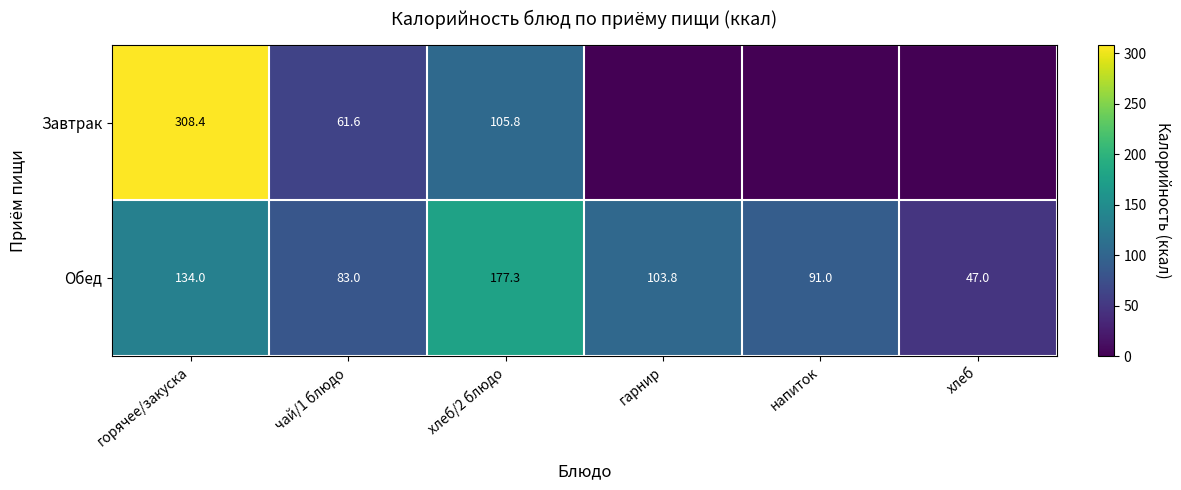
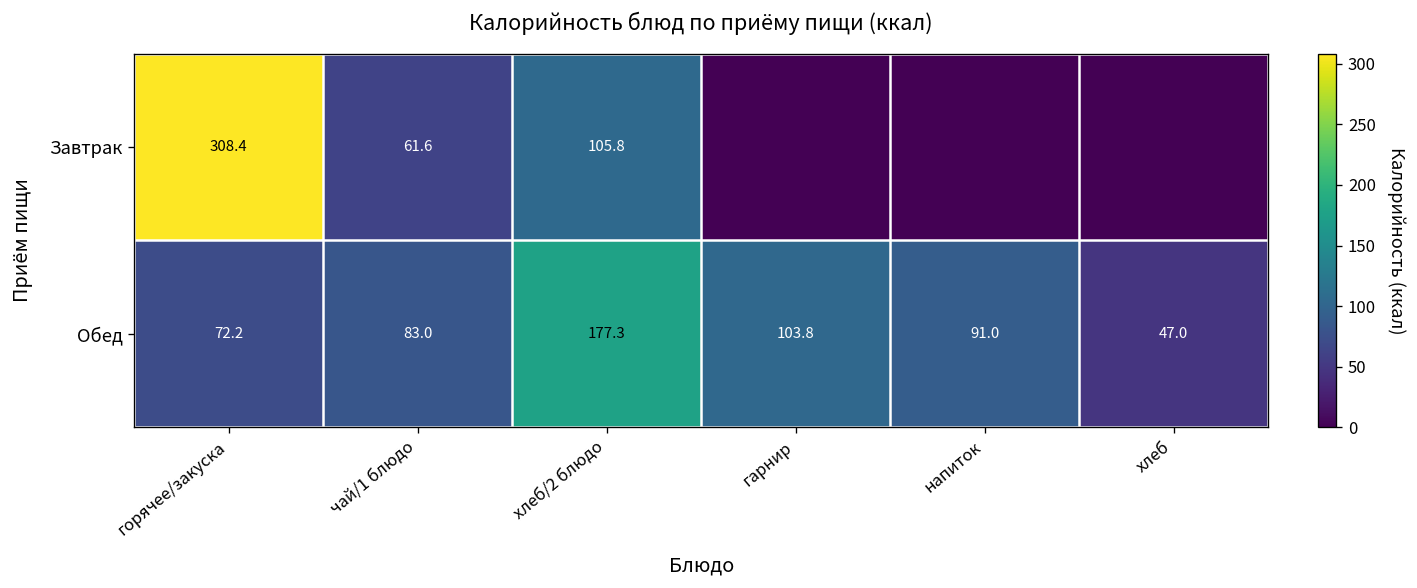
  {
    "Завтрак": {
      "горячее/закуска": 308.4,
      "чай/1 блюдо": 61.6,
      "хлеб/2 блюдо": 105.8
    },
    "Обед": {
-     "горячее/закуска": 134.0,
+     "горячее/закуска": 72.2,
      "чай/1 блюдо": 83.0,
      "хлеб/2 блюдо": 177.3,
      "гарнир": 103.8,
      "напиток": 91.0,
      "хлеб": 47.0
    }
  }
